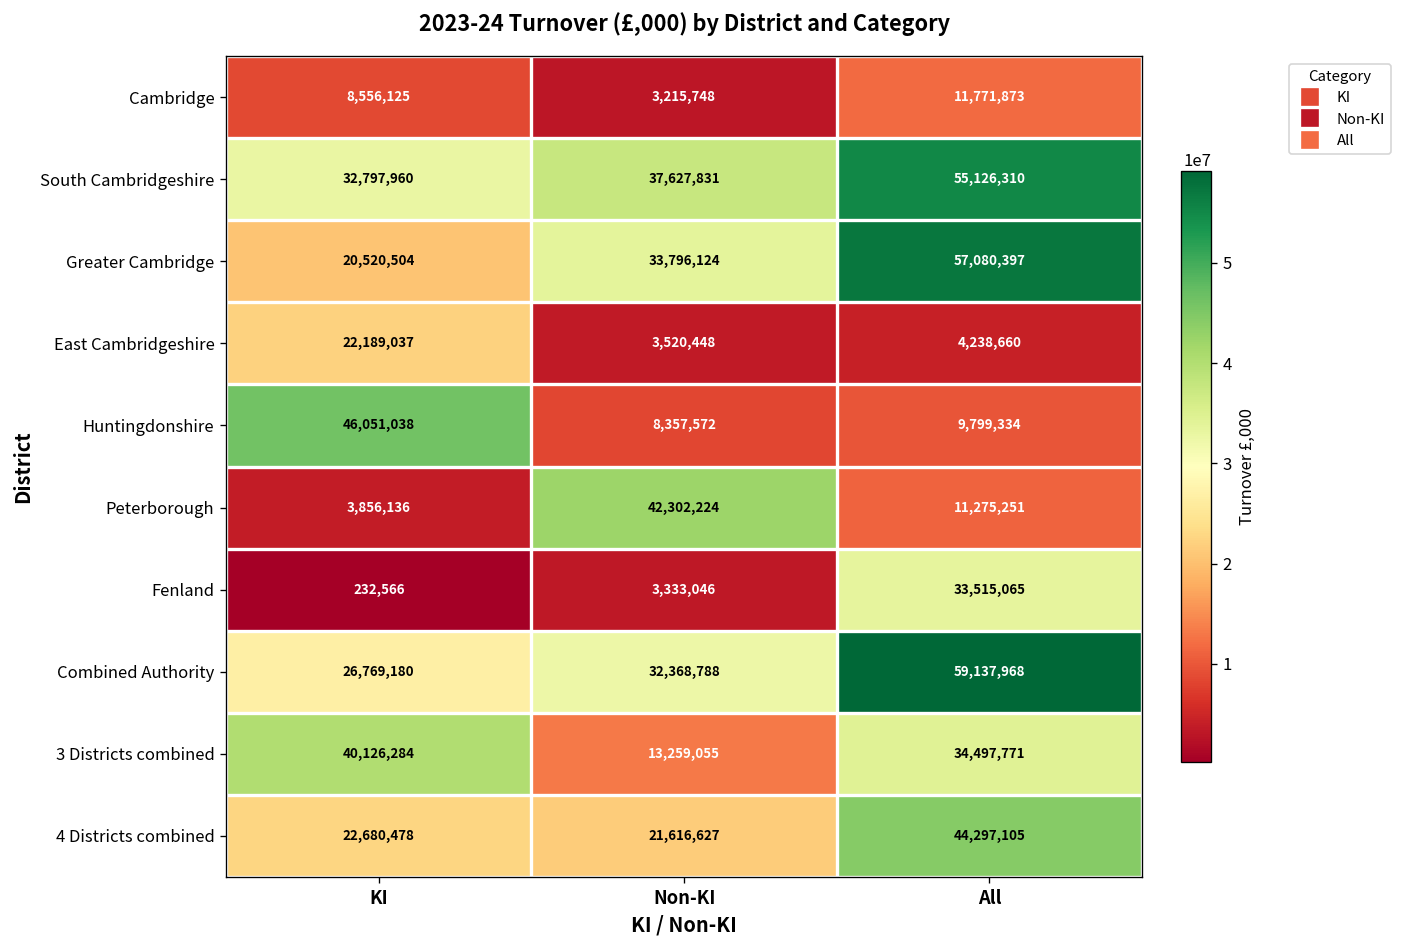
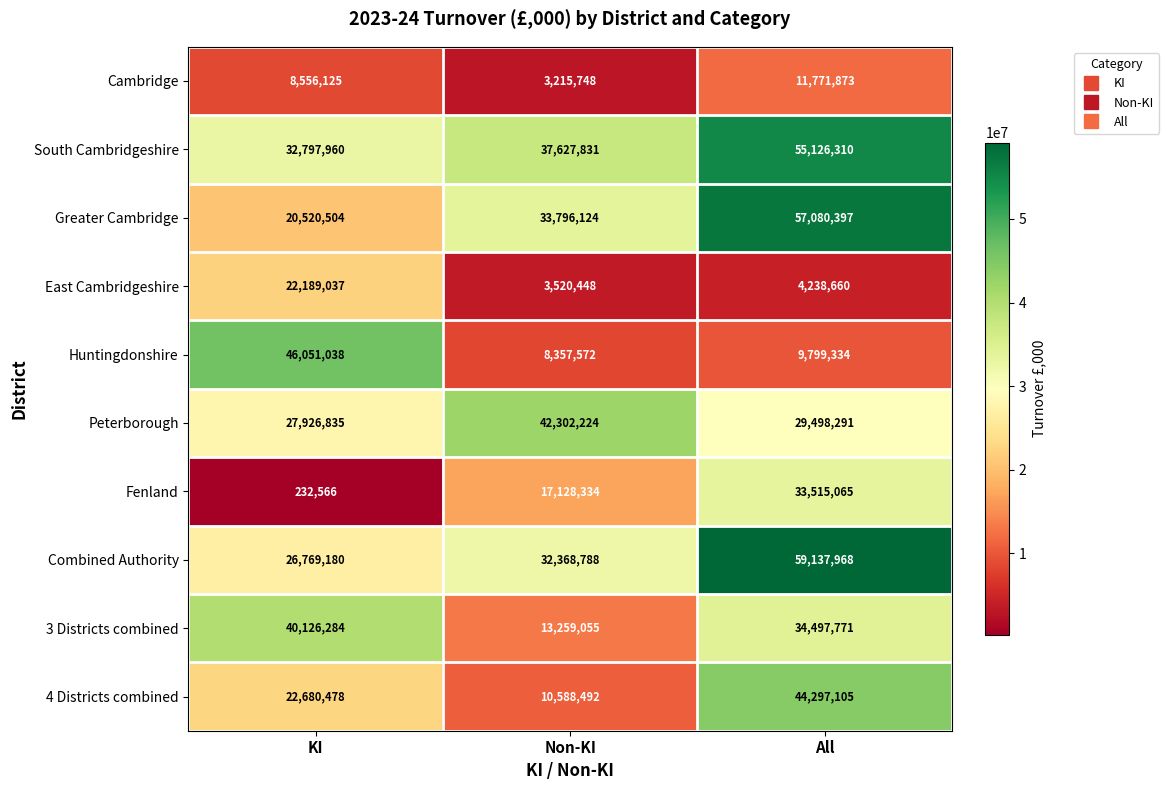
  {
    "Cambridge": {
      "KI": "8,556,125",
      "Non-KI": "3,215,748",
      "All": "11,771,873"
    },
    "South Cambridgeshire": {
      "KI": "32,797,960",
      "Non-KI": "37,627,831",
      "All": "55,126,310"
    },
    "Greater Cambridge": {
      "KI": "20,520,504",
      "Non-KI": "33,796,124",
      "All": "57,080,397"
    },
    "East Cambridgeshire": {
      "KI": "22,189,037",
      "Non-KI": "3,520,448",
      "All": "4,238,660"
    },
    "Huntingdonshire": {
      "KI": "46,051,038",
      "Non-KI": "8,357,572",
      "All": "9,799,334"
    },
    "Peterborough": {
-     "KI": "3,856,136",
+     "KI": "27,926,835",
      "Non-KI": "42,302,224",
-     "All": "11,275,251"
+     "All": "29,498,291"
    },
    "Fenland": {
      "KI": "232,566",
-     "Non-KI": "3,333,046",
+     "Non-KI": "17,128,334",
      "All": "33,515,065"
    },
    "Combined Authority": {
      "KI": "26,769,180",
      "Non-KI": "32,368,788",
      "All": "59,137,968"
    },
    "3 Districts combined": {
      "KI": "40,126,284",
      "Non-KI": "13,259,055",
      "All": "34,497,771"
    },
    "4 Districts combined": {
      "KI": "22,680,478",
-     "Non-KI": "21,616,627",
+     "Non-KI": "10,588,492",
      "All": "44,297,105"
    }
  }
